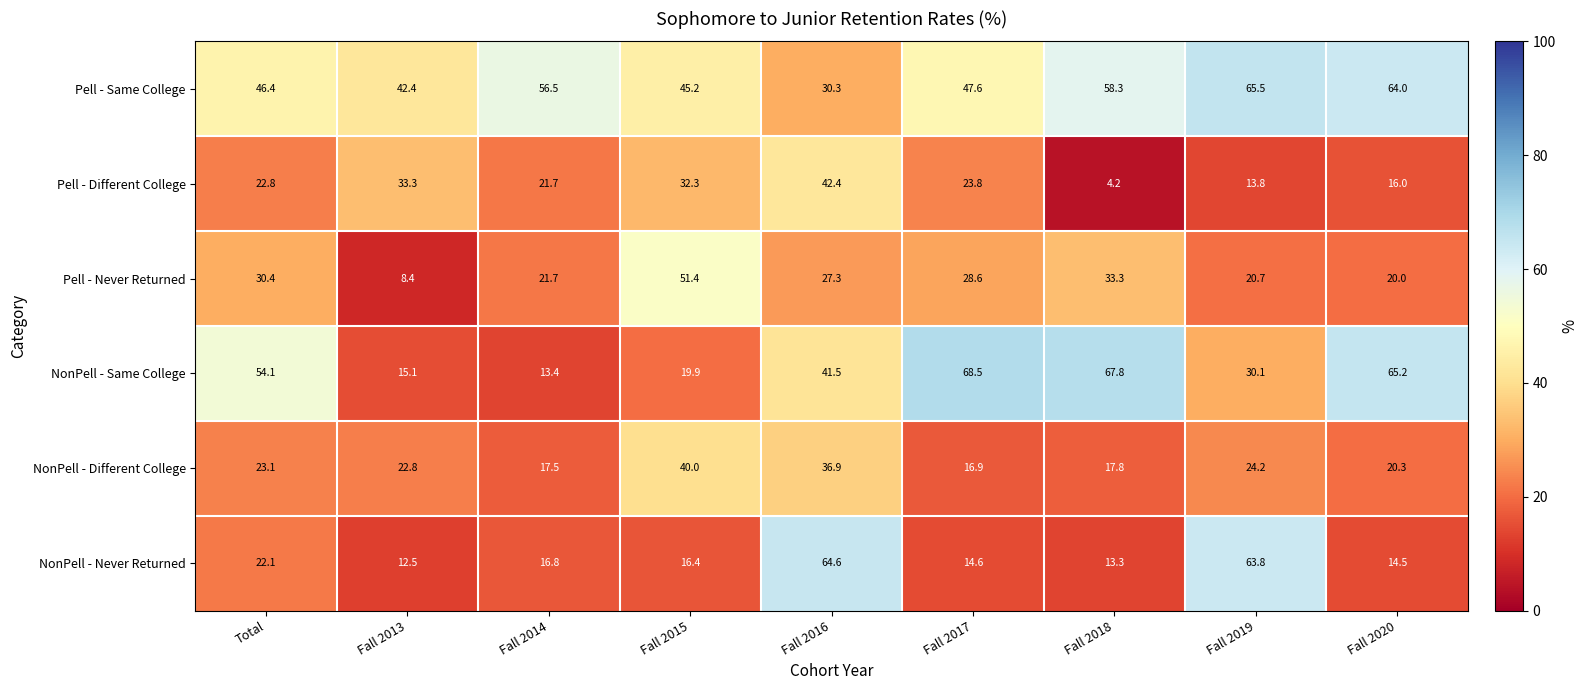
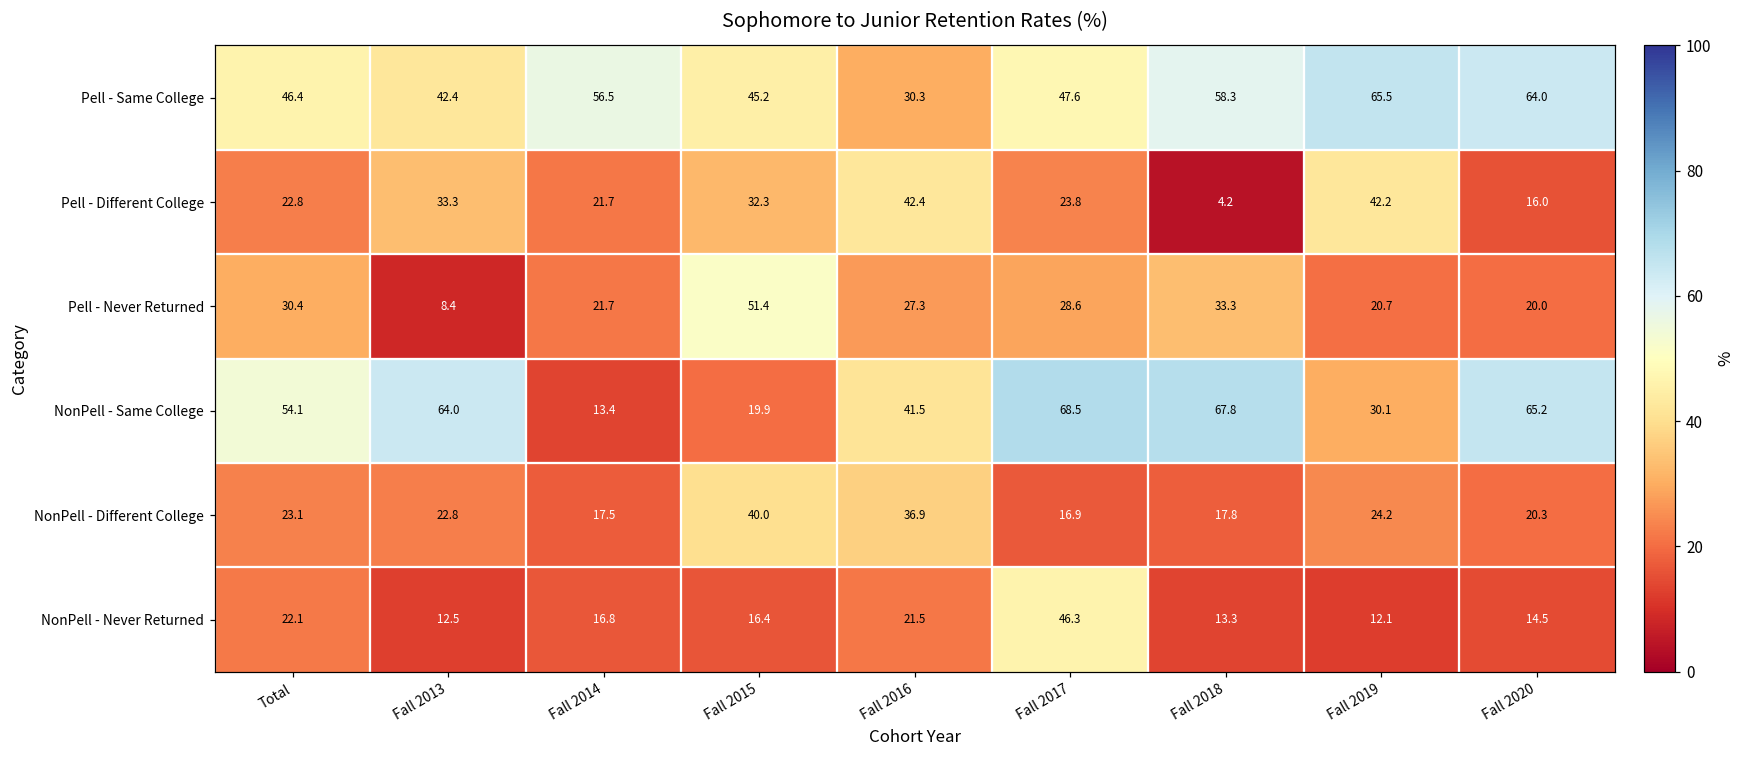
  {
    "Pell - Same College": {
      "Total": 46.4,
      "Fall 2013": 42.4,
      "Fall 2014": 56.5,
      "Fall 2015": 45.2,
      "Fall 2016": 30.3,
      "Fall 2017": 47.6,
      "Fall 2018": 58.3,
      "Fall 2019": 65.5,
      "Fall 2020": 64.0
    },
    "Pell - Different College": {
      "Total": 22.8,
      "Fall 2013": 33.3,
      "Fall 2014": 21.7,
      "Fall 2015": 32.3,
      "Fall 2016": 42.4,
      "Fall 2017": 23.8,
      "Fall 2018": 4.2,
-     "Fall 2019": 13.8,
+     "Fall 2019": 42.2,
      "Fall 2020": 16.0
    },
    "Pell - Never Returned": {
      "Total": 30.4,
      "Fall 2013": 8.4,
      "Fall 2014": 21.7,
      "Fall 2015": 51.4,
      "Fall 2016": 27.3,
      "Fall 2017": 28.6,
      "Fall 2018": 33.3,
      "Fall 2019": 20.7,
      "Fall 2020": 20.0
    },
    "NonPell - Same College": {
      "Total": 54.1,
-     "Fall 2013": 15.1,
+     "Fall 2013": 64.0,
      "Fall 2014": 13.4,
      "Fall 2015": 19.9,
      "Fall 2016": 41.5,
      "Fall 2017": 68.5,
      "Fall 2018": 67.8,
      "Fall 2019": 30.1,
      "Fall 2020": 65.2
    },
    "NonPell - Different College": {
      "Total": 23.1,
      "Fall 2013": 22.8,
      "Fall 2014": 17.5,
      "Fall 2015": 40.0,
      "Fall 2016": 36.9,
      "Fall 2017": 16.9,
      "Fall 2018": 17.8,
      "Fall 2019": 24.2,
      "Fall 2020": 20.3
    },
    "NonPell - Never Returned": {
      "Total": 22.1,
      "Fall 2013": 12.5,
      "Fall 2014": 16.8,
      "Fall 2015": 16.4,
-     "Fall 2016": 64.6,
-     "Fall 2017": 14.6,
+     "Fall 2016": 21.5,
+     "Fall 2017": 46.3,
      "Fall 2018": 13.3,
-     "Fall 2019": 63.8,
+     "Fall 2019": 12.1,
      "Fall 2020": 14.5
    }
  }
